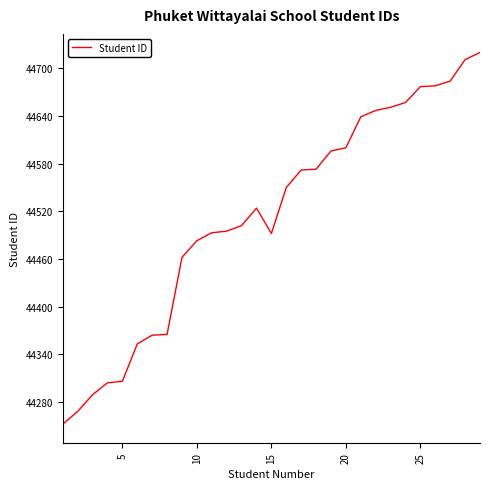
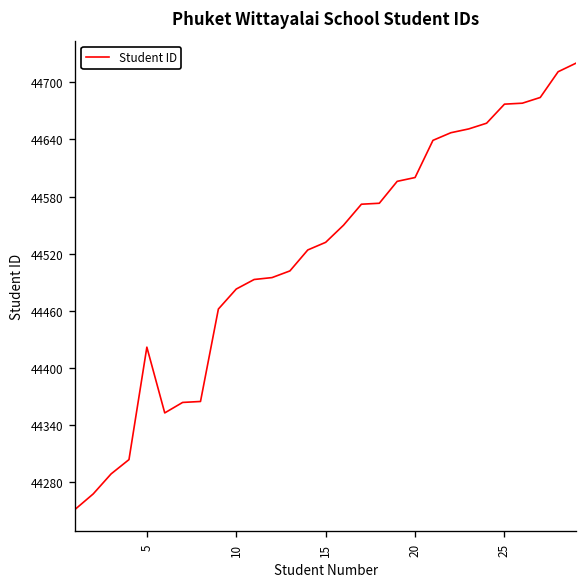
  {
-   "5": 44310,
+   "5": 44420,
    "10": 44480,
-   "15": 44490,
+   "15": 44530,
    "20": 44600,
    "25": 44680
  }
